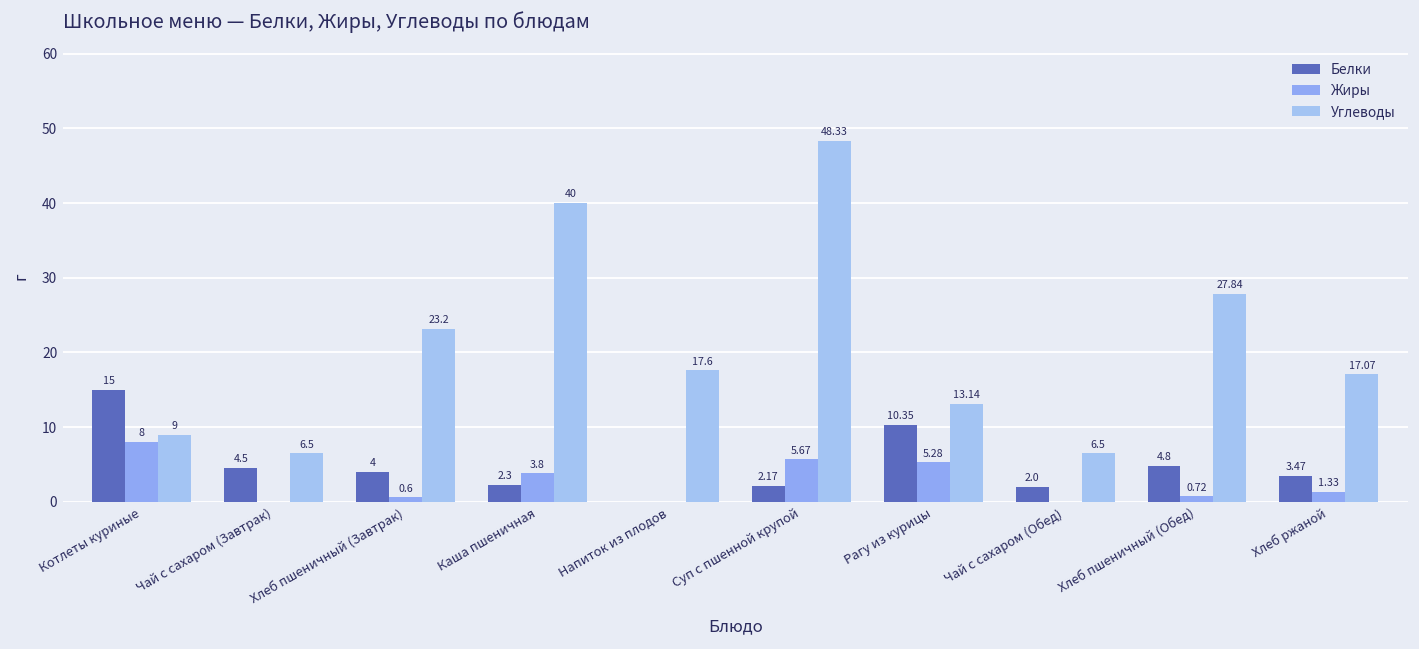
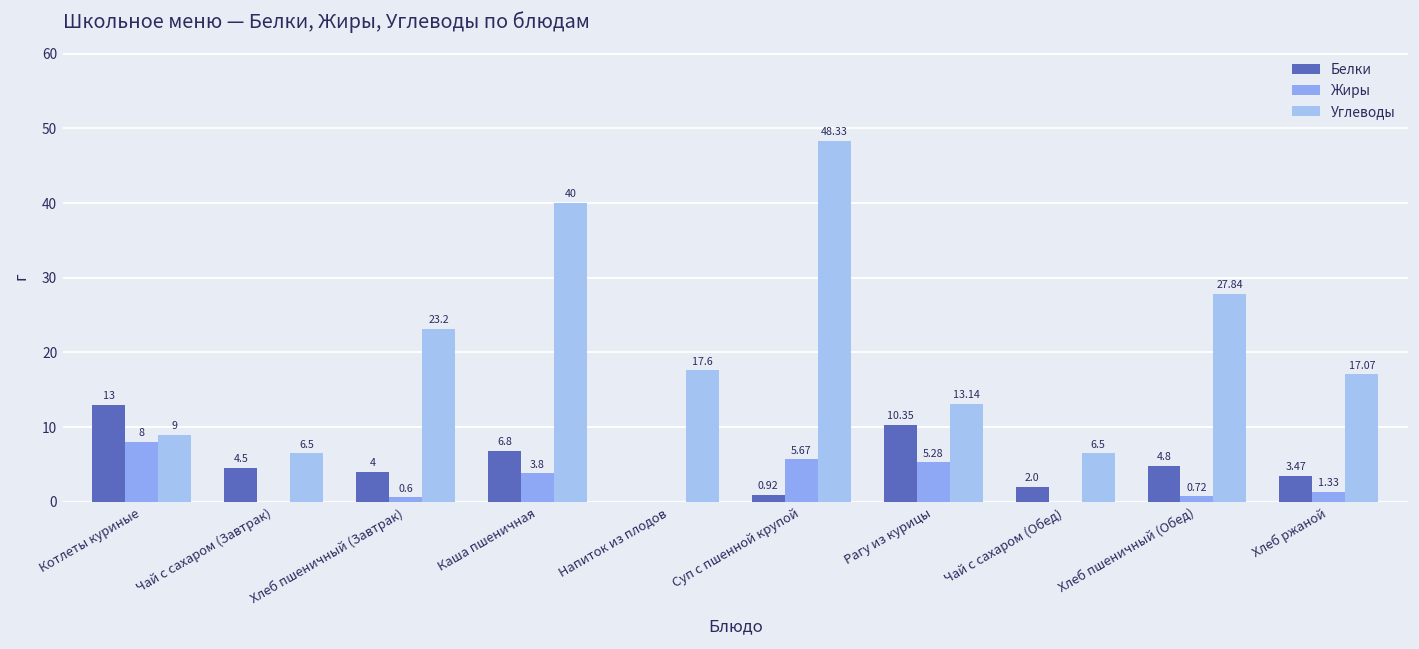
  {
    "Белки": {
-     "Котлеты куриные": 15,
+     "Котлеты куриные": 13,
      "Чай с сахаром (Завтрак)": 4.5,
      "Хлеб пшеничный (Завтрак)": 4,
-     "Каша пшеничная": 2.3,
-     "Суп с пшенной крупой": 2.17,
+     "Каша пшеничная": 6.8,
+     "Суп с пшенной крупой": 0.92,
      "Рагу из курицы": 10.35,
      "Чай с сахаром (Обед)": 2.0,
      "Хлеб пшеничный (Обед)": 4.8,
      "Хлеб ржаной": 3.47
    }
  }
